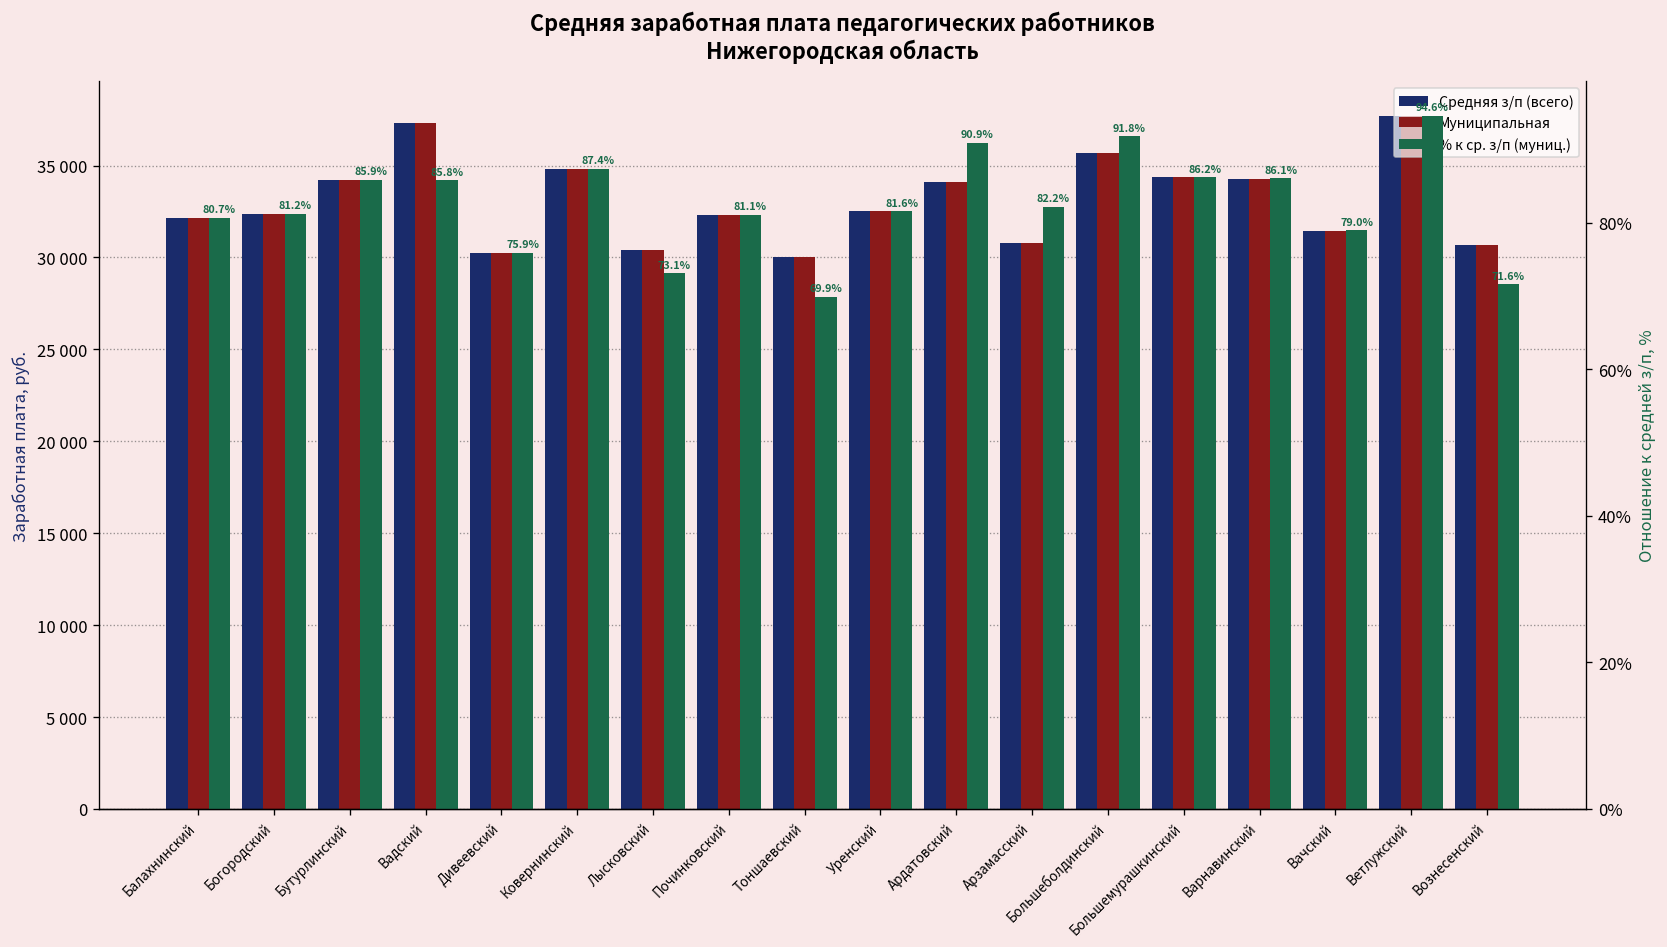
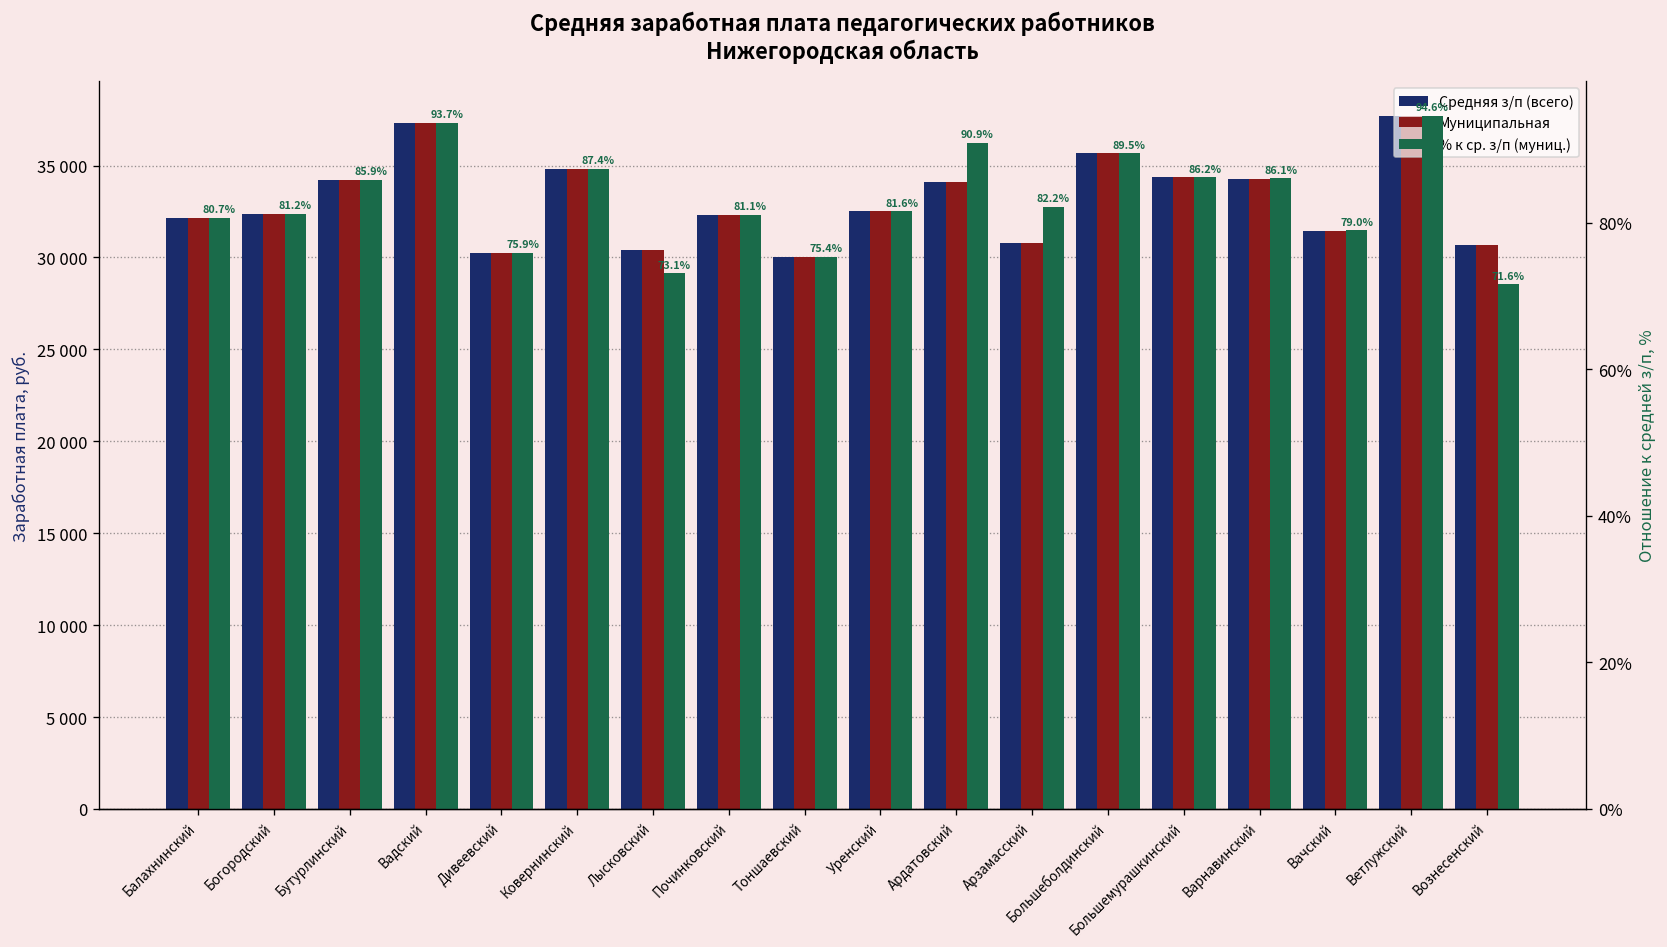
  {
    "% к ср. з/п (муниц.)": {
      "Балахнинский": "80.7%",
      "Богородский": "81.2%",
      "Бутурлинский": "85.9%",
-     "Вадский": "85.8%",
+     "Вадский": "93.7%",
      "Дивеевский": "75.9%",
      "Ковернинский": "87.4%",
      "Лысковский": "73.1%",
      "Починковский": "81.1%",
-     "Тоншаевский": "69.9%",
+     "Тоншаевский": "75.4%",
      "Уренский": "81.6%",
      "Ардатовский": "90.9%",
      "Арзамасский": "82.2%",
-     "Большеболдинский": "91.8%",
+     "Большеболдинский": "89.5%",
      "Большемурашкинский": "86.2%",
      "Варнавинский": "86.1%",
      "Вачский": "79.0%",
      "Вознесенский": "71.6%"
    }
  }
